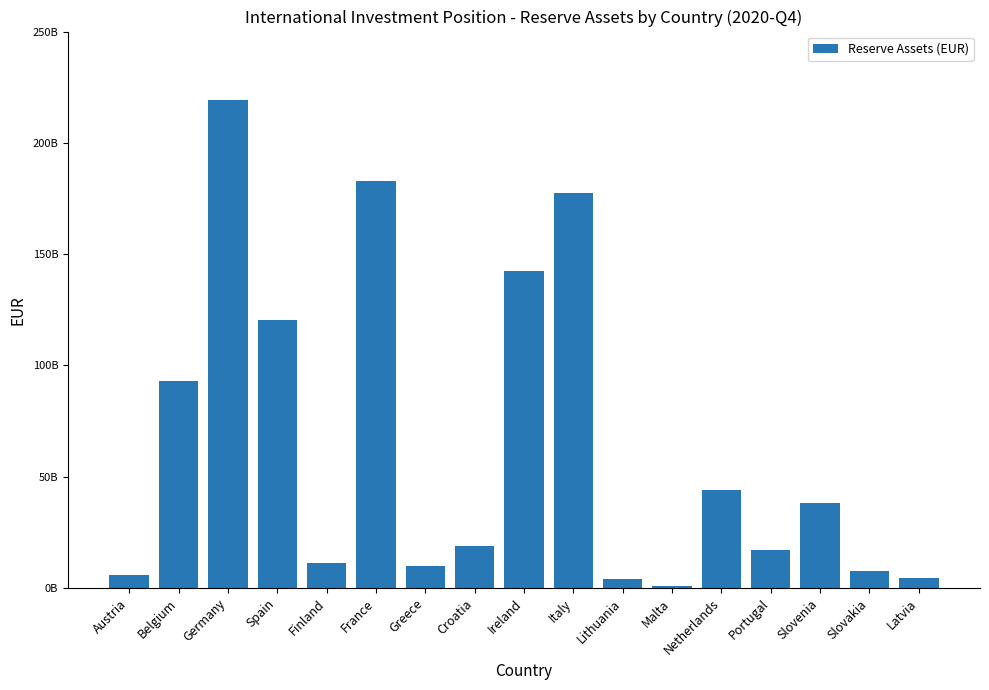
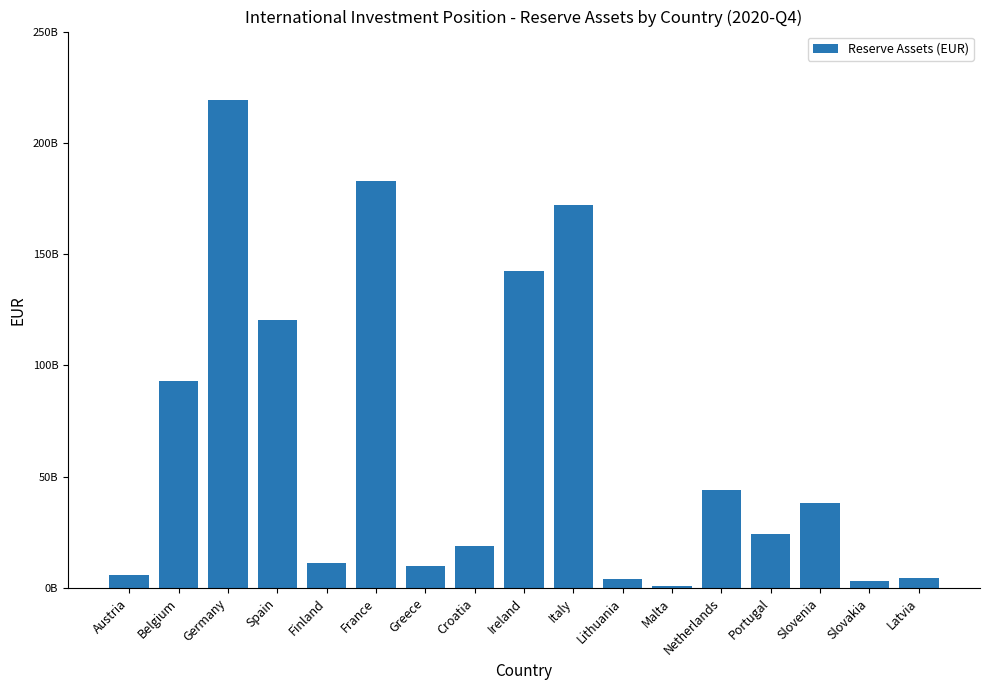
  {
    "Austria": 6000000000,
    "Belgium": 93000000000,
    "Germany": 219000000000,
    "Spain": 121000000000,
    "Finland": 11000000000,
    "France": 183000000000,
    "Greece": 10000000000,
    "Croatia": 19000000000,
    "Ireland": 142000000000,
-   "Italy": 177000000000,
+   "Italy": 172000000000,
    "Lithuania": 4000000000,
    "Netherlands": 44000000000,
-   "Portugal": 17000000000,
+   "Portugal": 24000000000,
    "Slovenia": 38000000000,
-   "Slovakia": 8000000000,
+   "Slovakia": 3000000000,
    "Latvia": 4000000000
  }
